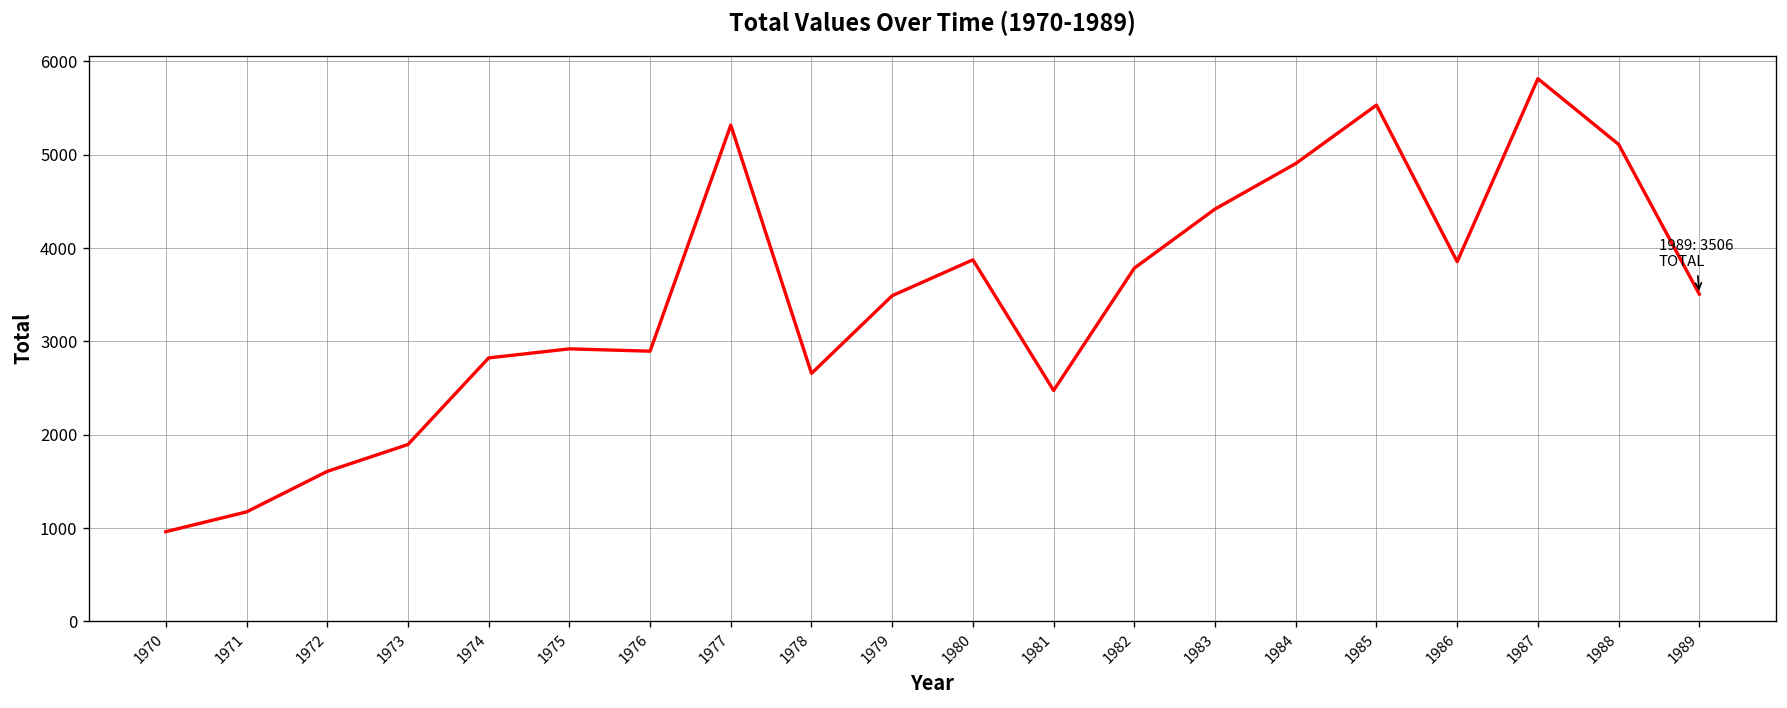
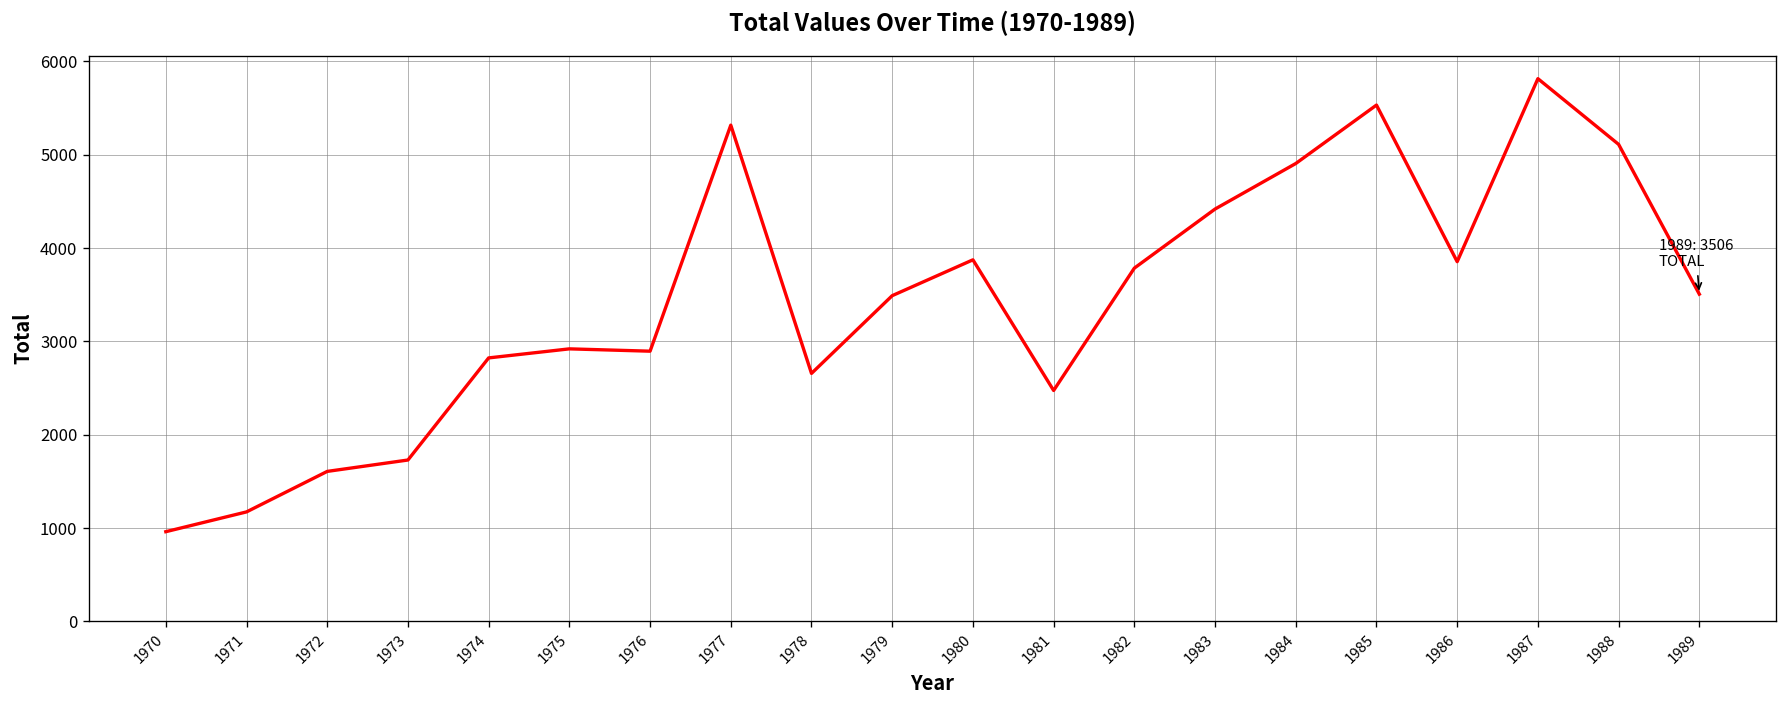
  {
    "1970": 1000,
    "1971": 1200,
    "1972": 1600,
-   "1973": 1900,
+   "1973": 1700,
    "1974": 2800,
    "1975": 2900,
    "1976": 2900,
    "1977": 5300,
    "1978": 2700,
    "1979": 3500,
    "1980": 3900,
    "1981": 2500,
    "1982": 3800,
    "1983": 4400,
    "1984": 4900,
    "1985": 5500,
    "1986": 3900,
    "1987": 5800,
    "1988": 5100
  }
